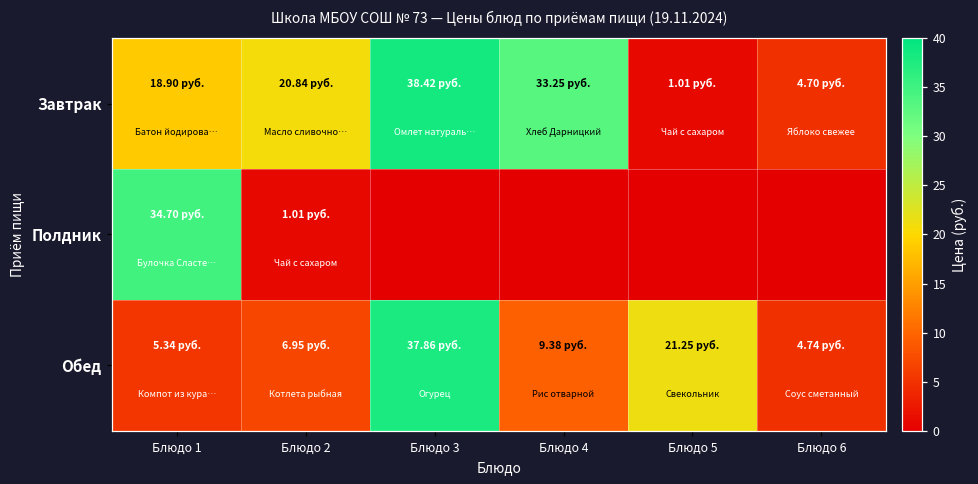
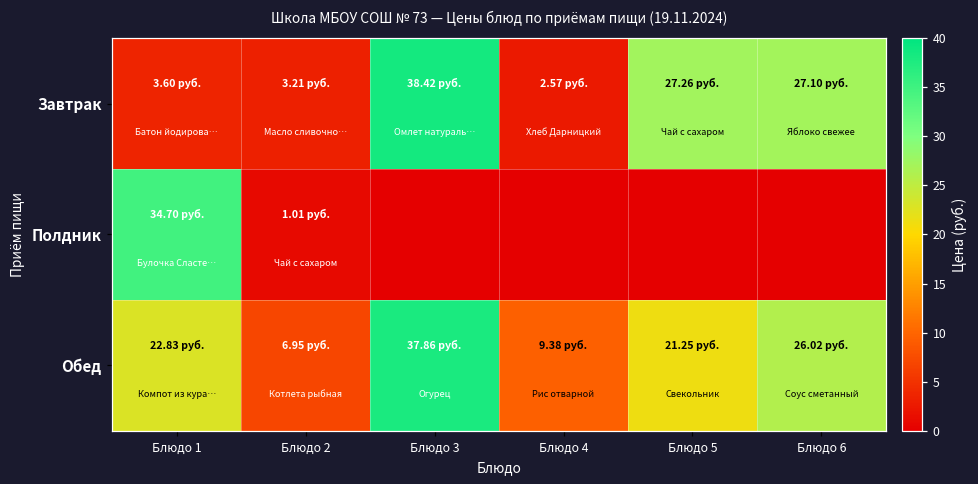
  {
    "Завтрак": {
-     "Блюдо 1": 18.90,
-     "Блюдо 2": 20.84,
-     "Блюдо 4": 33.25,
-     "Блюдо 5": 1.01,
-     "Блюдо 6": 4.70
+     "Блюдо 1": 3.60,
+     "Блюдо 2": 3.21,
+     "Блюдо 4": 2.57,
+     "Блюдо 5": 27.26,
+     "Блюдо 6": 27.10
    },
    "Обед": {
-     "Блюдо 1": 5.34,
-     "Блюдо 6": 4.74
+     "Блюдо 1": 22.83,
+     "Блюдо 6": 26.02
    }
  }
